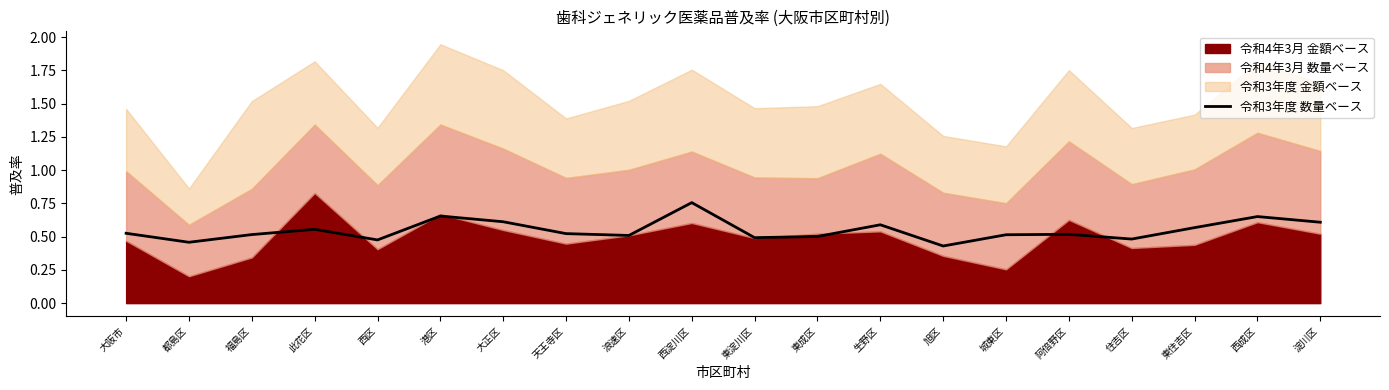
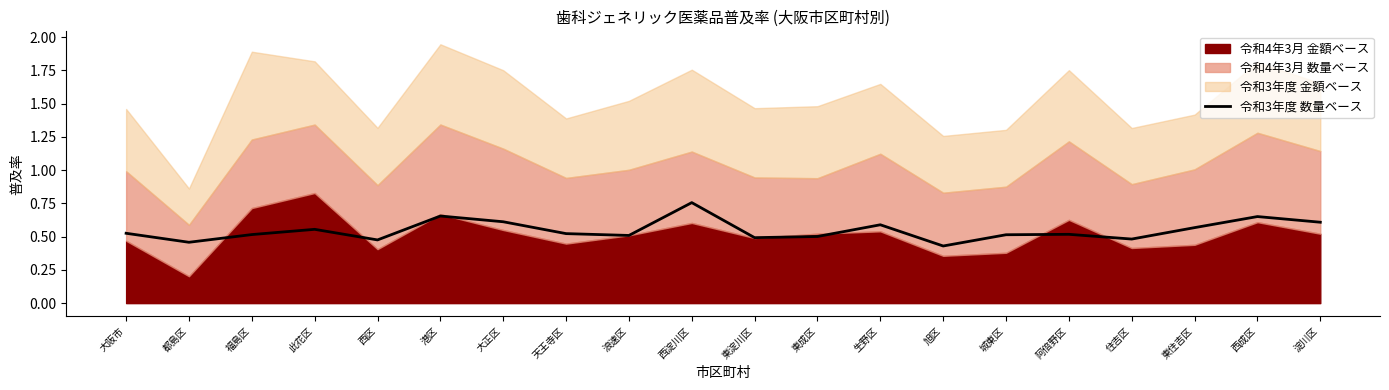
  {
    "令和3年度 数量ベース": {
      "大阪市": 0.53,
      "都島区": 0.46,
      "福島区": 0.52,
      "此花区": 0.55,
      "西区": 0.48,
      "大正区": 0.61,
      "天王寺区": 0.52,
      "西淀川区": 0.76,
      "東成区": 0.50,
      "生野区": 0.59,
      "旭区": 0.43,
      "城東区": 0.51,
      "阿倍野区": 0.52,
      "住吉区": 0.48,
      "東住吉区": 0.57,
      "西成区": 0.65,
      "淀川区": 0.61
    },
    "令和4年3月 金額ベース": {
      "大阪市": 0.47,
      "都島区": 0.20,
-     "福島区": 0.34,
+     "福島区": 0.71,
      "此花区": 0.83,
      "西区": 0.41,
      "大正区": 0.55,
      "天王寺区": 0.45,
      "西淀川区": 0.60,
      "東成区": 0.52,
      "生野区": 0.54,
      "旭区": 0.36,
-     "城東区": 0.25,
+     "城東区": 0.38,
      "阿倍野区": 0.63,
      "住吉区": 0.41,
      "東住吉区": 0.44,
      "西成区": 0.61,
      "淀川区": 0.52
    }
  }
